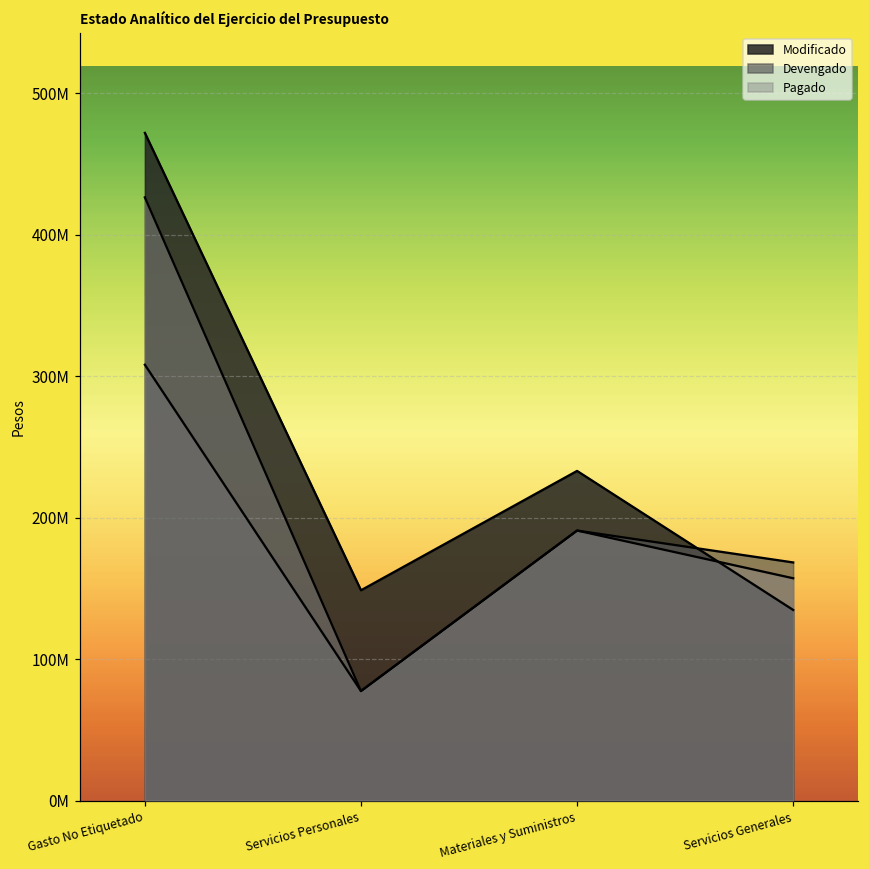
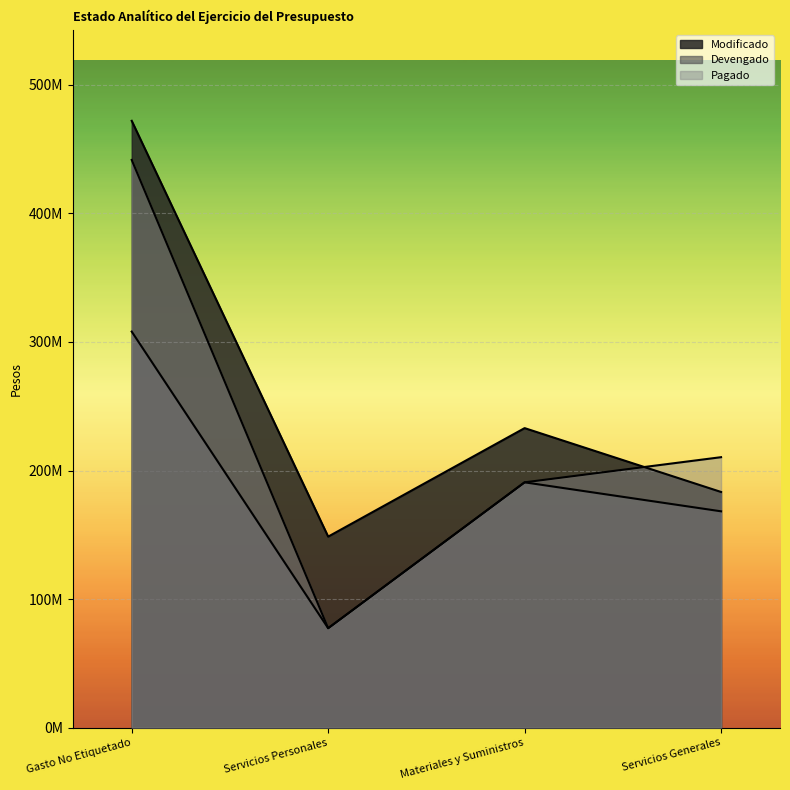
  {
    "Modificado": {
      "Gasto No Etiquetado": 472000000,
      "Servicios Personales": 149000000,
      "Materiales y Suministros": 233000000,
-     "Servicios Generales": 135000000
+     "Servicios Generales": 183000000
    },
    "Devengado": {
      "Gasto No Etiquetado": 308000000,
      "Servicios Generales": 168000000
    },
    "Pagado": {
-     "Gasto No Etiquetado": 426000000,
-     "Servicios Generales": 157000000
+     "Gasto No Etiquetado": 442000000,
+     "Servicios Generales": 210000000
    }
  }
